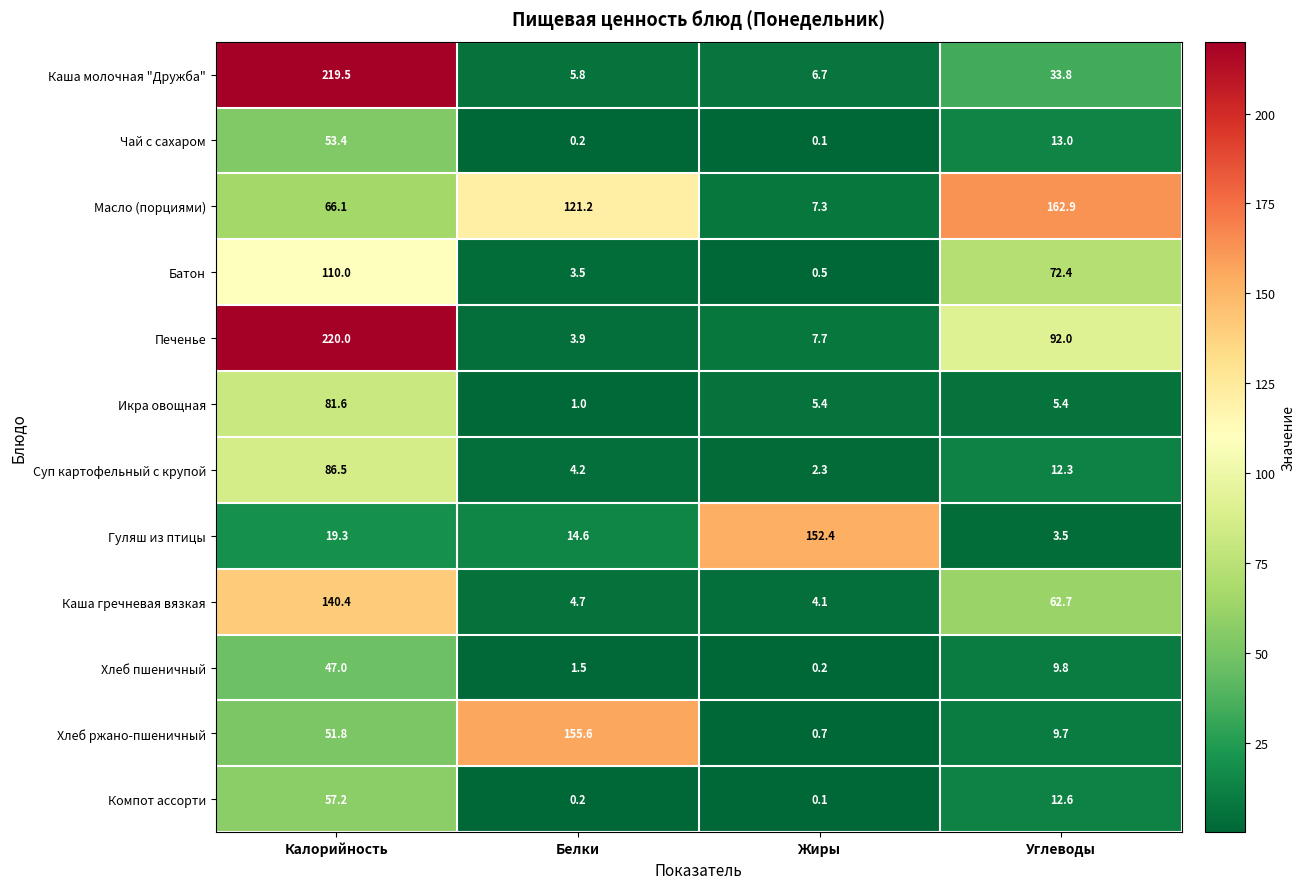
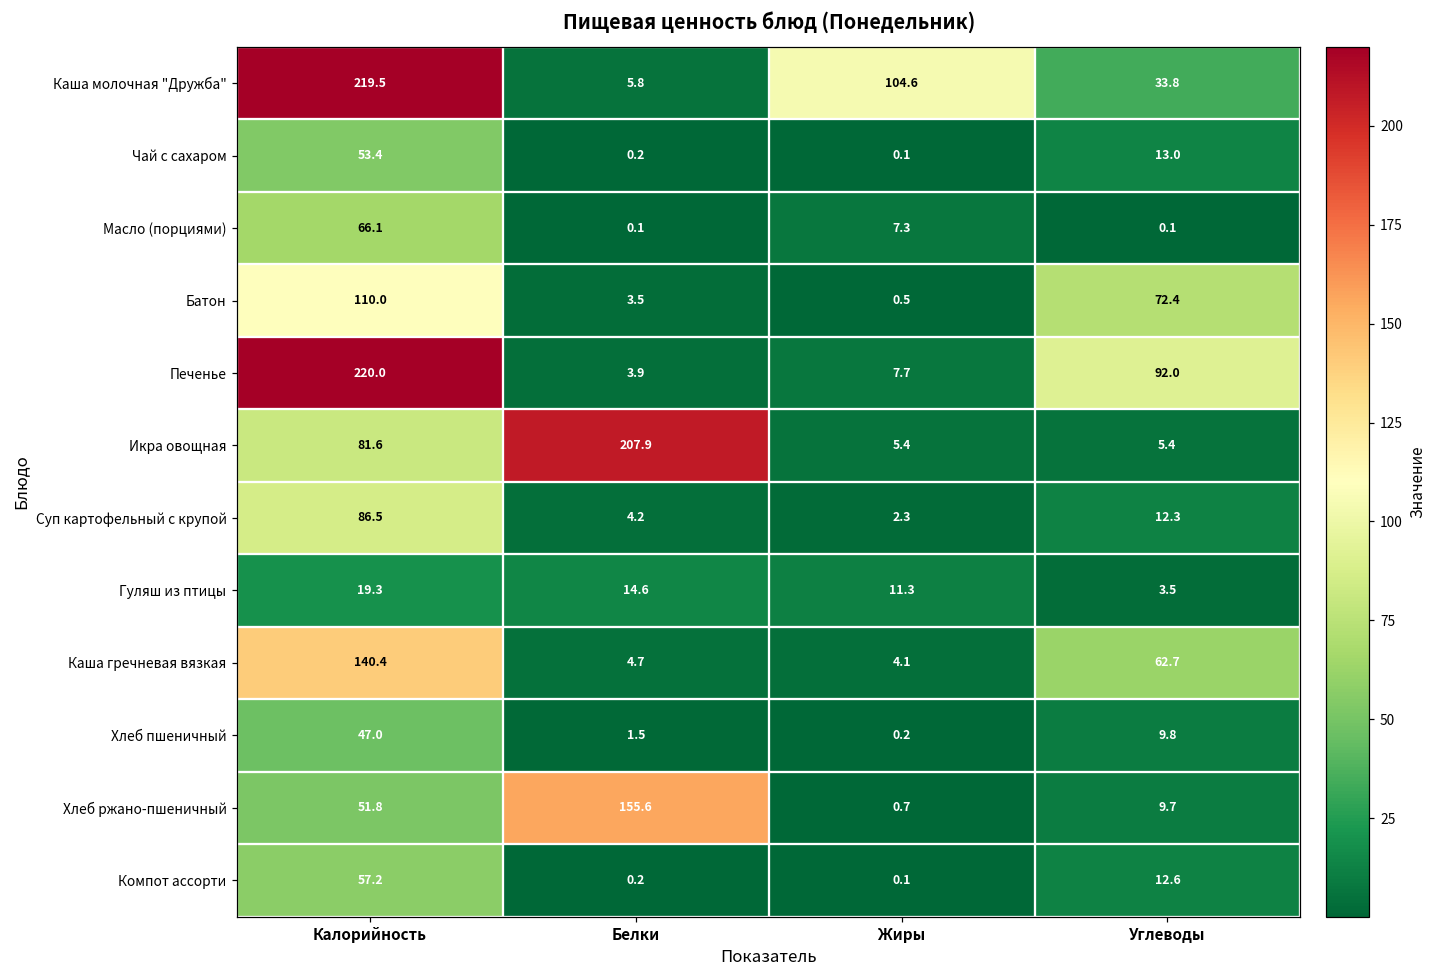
  {
    "Каша молочная \"Дружба\"": {
      "Калорийность": 219.5,
      "Белки": 5.8,
-     "Жиры": 6.7,
+     "Жиры": 104.6,
      "Углеводы": 33.8
    },
    "Чай с сахаром": {
      "Калорийность": 53.4,
      "Белки": 0.2,
      "Жиры": 0.1,
      "Углеводы": 13.0
    },
    "Масло (порциями)": {
      "Калорийность": 66.1,
-     "Белки": 121.2,
+     "Белки": 0.1,
      "Жиры": 7.3,
-     "Углеводы": 162.9
+     "Углеводы": 0.1
    },
    "Батон": {
      "Калорийность": 110.0,
      "Белки": 3.5,
      "Жиры": 0.5,
      "Углеводы": 72.4
    },
    "Печенье": {
      "Калорийность": 220.0,
      "Белки": 3.9,
      "Жиры": 7.7,
      "Углеводы": 92.0
    },
    "Икра овощная": {
      "Калорийность": 81.6,
-     "Белки": 1.0,
+     "Белки": 207.9,
      "Жиры": 5.4,
      "Углеводы": 5.4
    },
    "Суп картофельный с крупой": {
      "Калорийность": 86.5,
      "Белки": 4.2,
      "Жиры": 2.3,
      "Углеводы": 12.3
    },
    "Гуляш из птицы": {
      "Калорийность": 19.3,
      "Белки": 14.6,
-     "Жиры": 152.4,
+     "Жиры": 11.3,
      "Углеводы": 3.5
    },
    "Каша гречневая вязкая": {
      "Калорийность": 140.4,
      "Белки": 4.7,
      "Жиры": 4.1,
      "Углеводы": 62.7
    },
    "Хлеб пшеничный": {
      "Калорийность": 47.0,
      "Белки": 1.5,
      "Жиры": 0.2,
      "Углеводы": 9.8
    },
    "Хлеб ржано-пшеничный": {
      "Калорийность": 51.8,
      "Белки": 155.6,
      "Жиры": 0.7,
      "Углеводы": 9.7
    },
    "Компот ассорти": {
      "Калорийность": 57.2,
      "Белки": 0.2,
      "Жиры": 0.1,
      "Углеводы": 12.6
    }
  }
